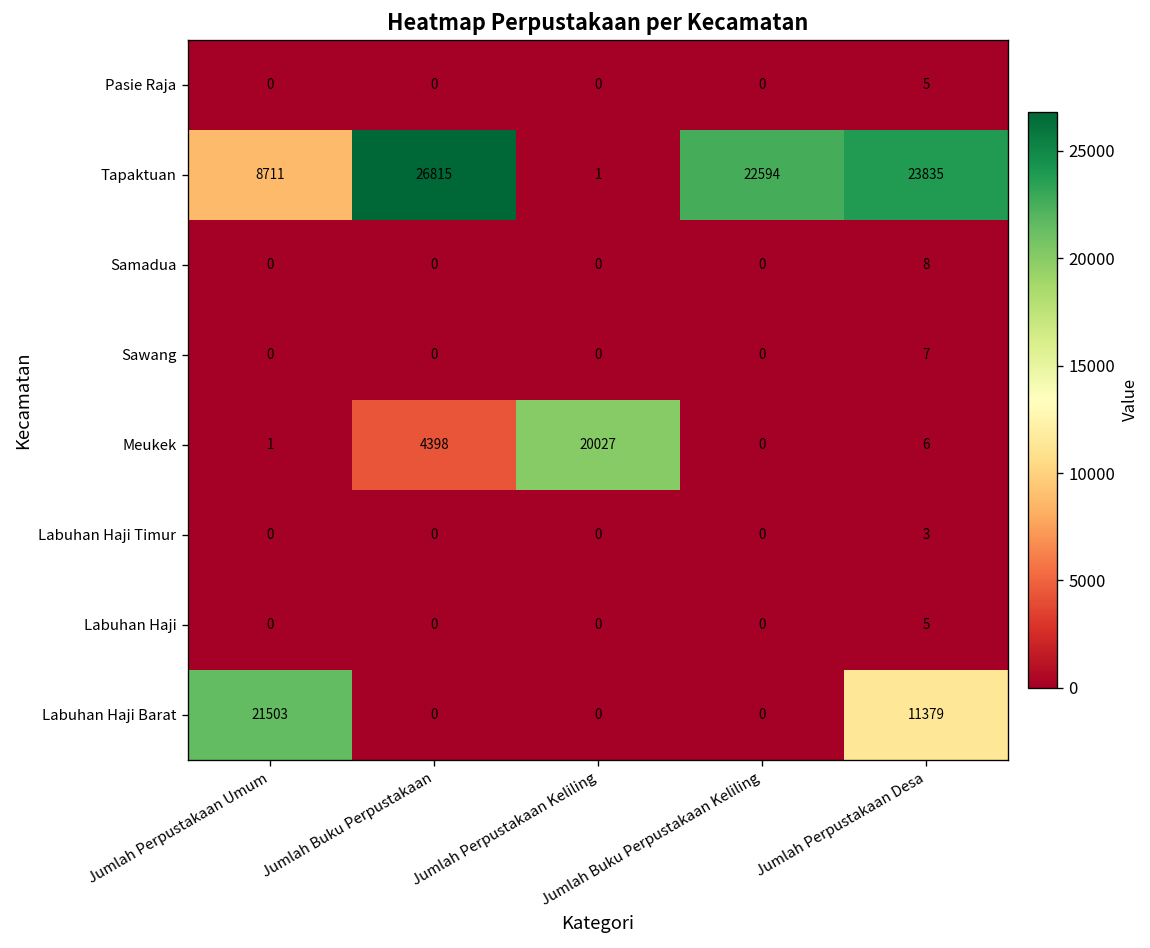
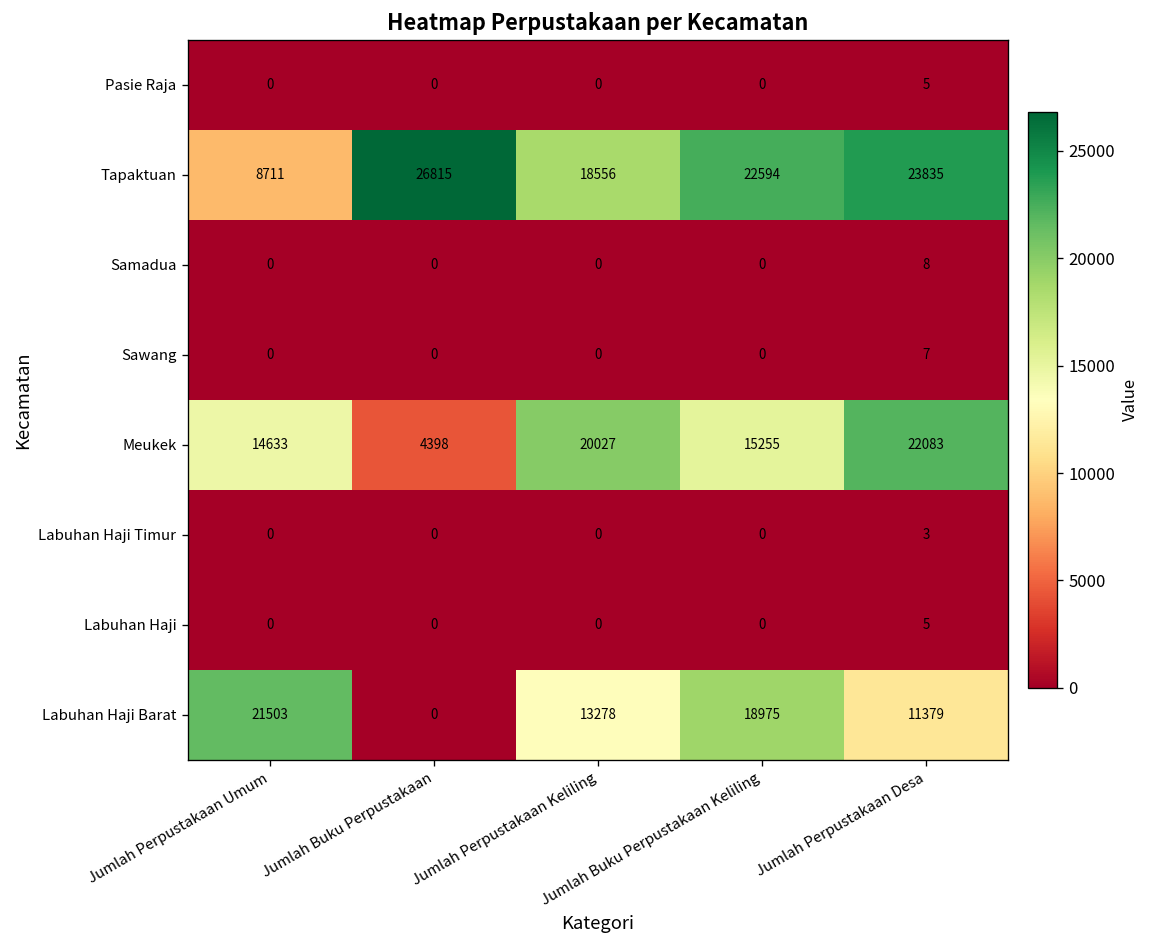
  {
    "Pasie Raja": {
      "Jumlah Perpustakaan Umum": 0,
      "Jumlah Buku Perpustakaan": 0,
      "Jumlah Perpustakaan Keliling": 0,
      "Jumlah Buku Perpustakaan Keliling": 0,
      "Jumlah Perpustakaan Desa": 5
    },
    "Tapaktuan": {
      "Jumlah Perpustakaan Umum": 8711,
      "Jumlah Buku Perpustakaan": 26815,
-     "Jumlah Perpustakaan Keliling": 1,
+     "Jumlah Perpustakaan Keliling": 18556,
      "Jumlah Buku Perpustakaan Keliling": 22594,
      "Jumlah Perpustakaan Desa": 23835
    },
    "Samadua": {
      "Jumlah Perpustakaan Umum": 0,
      "Jumlah Buku Perpustakaan": 0,
      "Jumlah Perpustakaan Keliling": 0,
      "Jumlah Buku Perpustakaan Keliling": 0,
      "Jumlah Perpustakaan Desa": 8
    },
    "Sawang": {
      "Jumlah Perpustakaan Umum": 0,
      "Jumlah Buku Perpustakaan": 0,
      "Jumlah Perpustakaan Keliling": 0,
      "Jumlah Buku Perpustakaan Keliling": 0,
      "Jumlah Perpustakaan Desa": 7
    },
    "Meukek": {
-     "Jumlah Perpustakaan Umum": 1,
+     "Jumlah Perpustakaan Umum": 14633,
      "Jumlah Buku Perpustakaan": 4398,
      "Jumlah Perpustakaan Keliling": 20027,
-     "Jumlah Buku Perpustakaan Keliling": 0,
-     "Jumlah Perpustakaan Desa": 6
+     "Jumlah Buku Perpustakaan Keliling": 15255,
+     "Jumlah Perpustakaan Desa": 22083
    },
    "Labuhan Haji Timur": {
      "Jumlah Perpustakaan Umum": 0,
      "Jumlah Buku Perpustakaan": 0,
      "Jumlah Perpustakaan Keliling": 0,
      "Jumlah Buku Perpustakaan Keliling": 0,
      "Jumlah Perpustakaan Desa": 3
    },
    "Labuhan Haji": {
      "Jumlah Perpustakaan Umum": 0,
      "Jumlah Buku Perpustakaan": 0,
      "Jumlah Perpustakaan Keliling": 0,
      "Jumlah Buku Perpustakaan Keliling": 0,
      "Jumlah Perpustakaan Desa": 5
    },
    "Labuhan Haji Barat": {
      "Jumlah Perpustakaan Umum": 21503,
      "Jumlah Buku Perpustakaan": 0,
-     "Jumlah Perpustakaan Keliling": 0,
-     "Jumlah Buku Perpustakaan Keliling": 0,
+     "Jumlah Perpustakaan Keliling": 13278,
+     "Jumlah Buku Perpustakaan Keliling": 18975,
      "Jumlah Perpustakaan Desa": 11379
    }
  }
